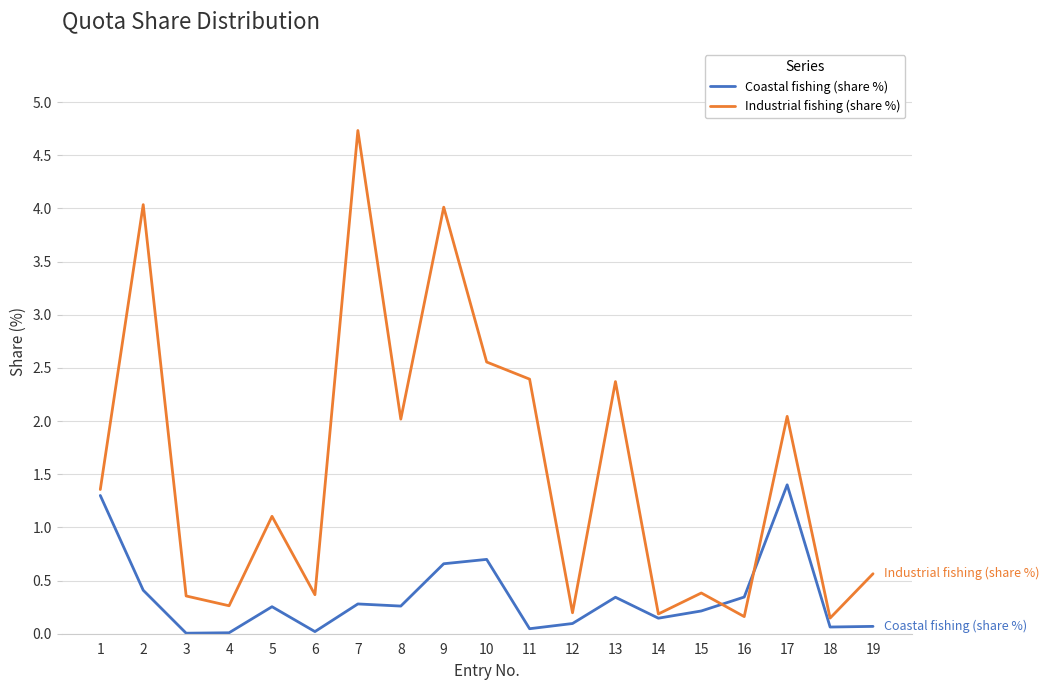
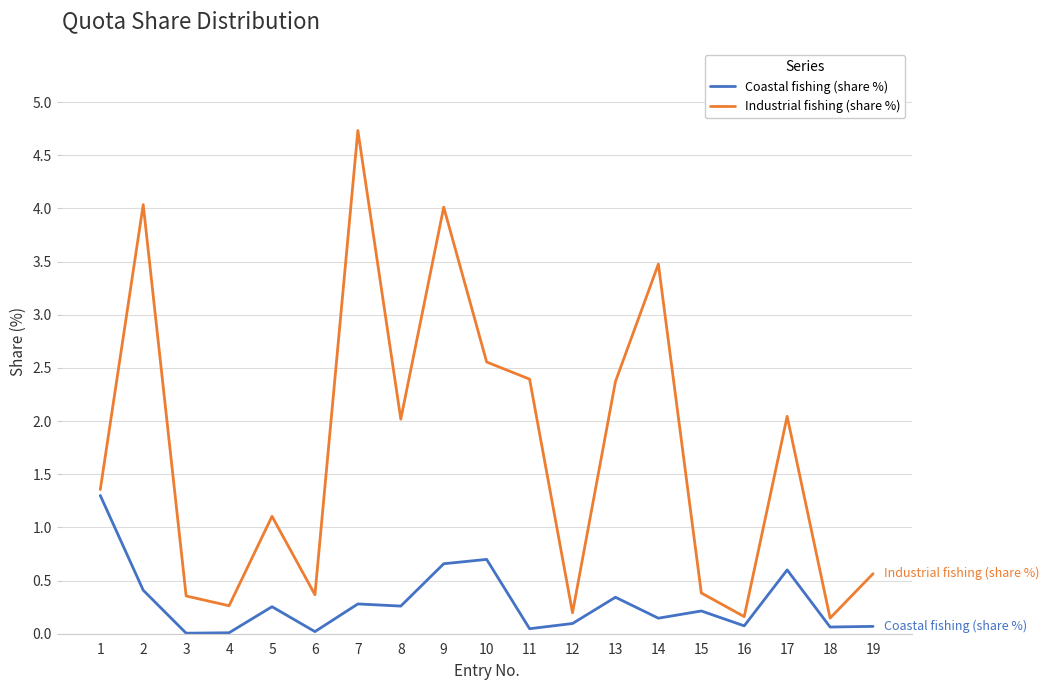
  {
    "Coastal fishing (share %)": {
      "1": 1.30,
      "2": 0.41,
      "3": 0.01,
      "4": 0.01,
      "5": 0.25,
      "6": 0.02,
      "7": 0.28,
      "8": 0.26,
      "9": 0.66,
      "10": 0.70,
      "11": 0.05,
      "12": 0.10,
      "13": 0.34,
      "14": 0.15,
      "15": 0.21,
-     "16": 0.35,
-     "17": 1.4,
+     "16": 0.07,
+     "17": 0.6,
      "18": 0.06,
      "19": 0.07
    },
    "Industrial fishing (share %)": {
      "1": 1.36,
      "2": 4.04,
      "3": 0.36,
      "4": 0.26,
      "5": 1.10,
      "6": 0.37,
      "7": 4.73,
      "8": 2.02,
      "9": 4.01,
      "10": 2.56,
      "11": 2.39,
      "12": 0.20,
      "13": 2.37,
-     "14": 0.19,
+     "14": 3.48,
      "15": 0.38,
      "16": 0.16,
      "17": 2.04,
      "18": 0.15,
      "19": 0.56
    }
  }
